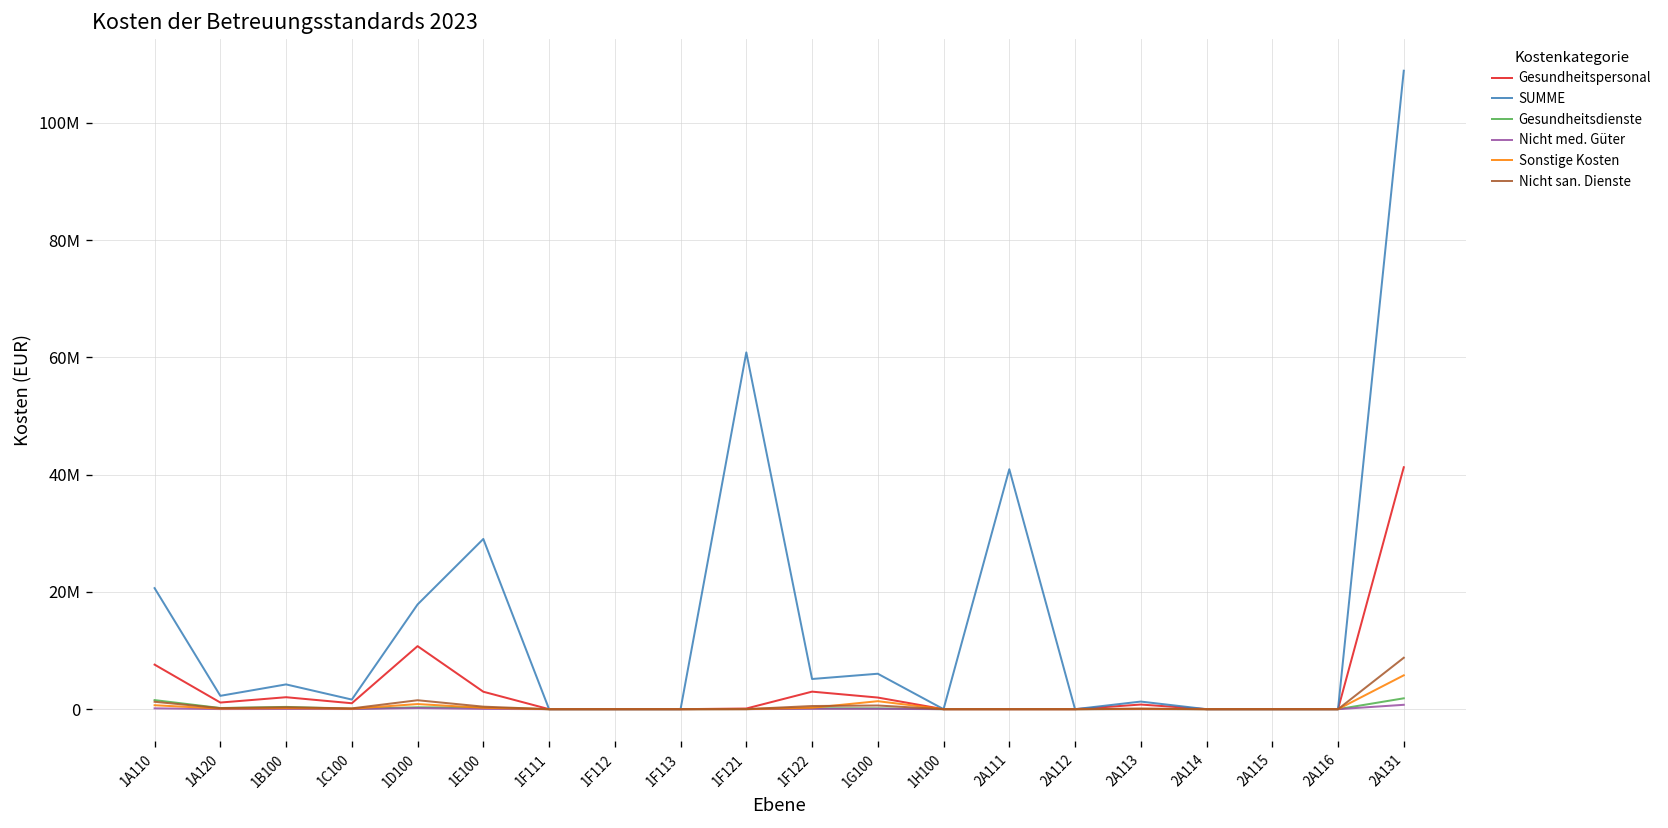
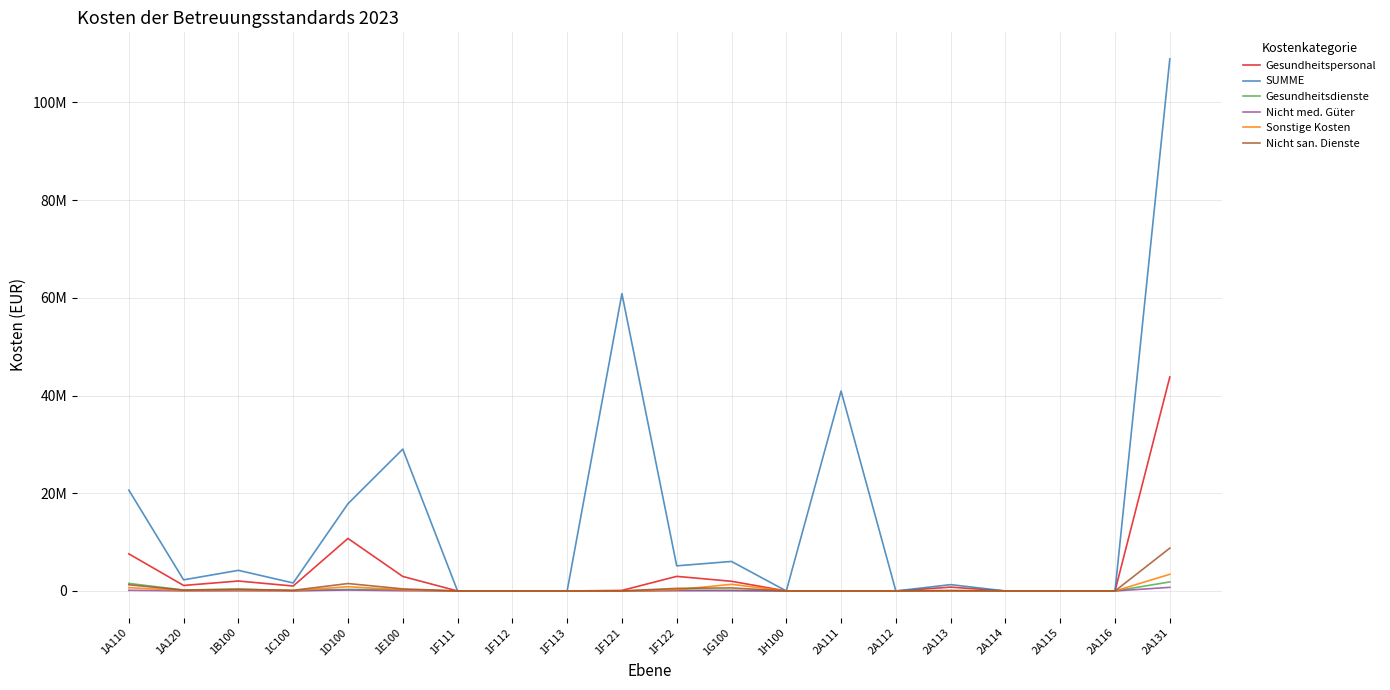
  {
    "Gesundheitspersonal": {
      "1A110": 8000000,
      "1A120": 1000000,
      "1B100": 2000000,
      "1C100": 1000000,
      "1D100": 11000000,
      "1E100": 3000000,
      "1F122": 3000000,
      "1G100": 2000000,
-     "2A131": 41000000
+     "2A131": 44000000
    },
    "SUMME": {
      "1A110": 21000000,
      "1A120": 2000000,
      "1B100": 4000000,
      "1C100": 2000000,
      "1D100": 18000000,
      "1E100": 29000000,
      "1F121": 61000000,
      "1F122": 5000000,
      "1G100": 6000000,
      "2A111": 41000000,
      "2A131": 109000000
    },
    "Gesundheitsdienste": {
      "2A131": 2000000
    },
    "Nicht med. Güter": {
      "1A110": 0,
      "2A131": 1000000
    },
    "Sonstige Kosten": {
      "1A110": 1000000,
      "1D100": 1000000,
      "1G100": 1000000,
-     "2A131": 6000000
+     "2A131": 3000000
    },
    "Nicht san. Dienste": {
      "1D100": 2000000,
      "2A131": 9000000
    }
  }
